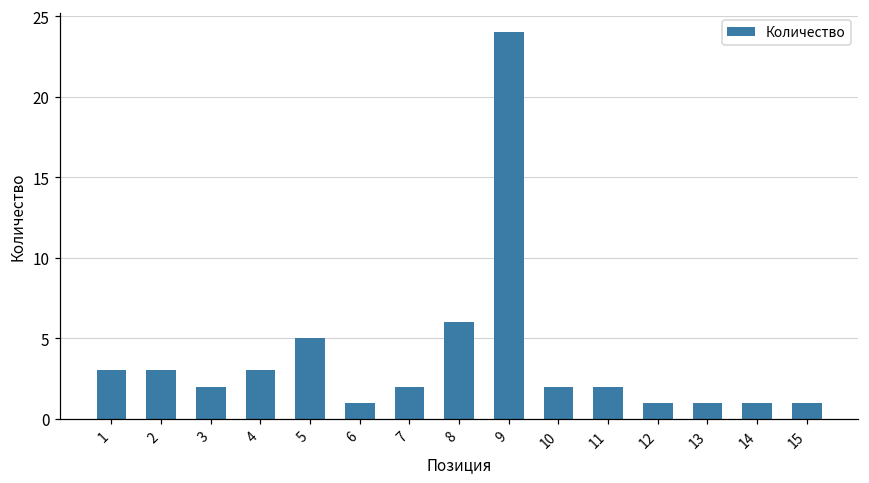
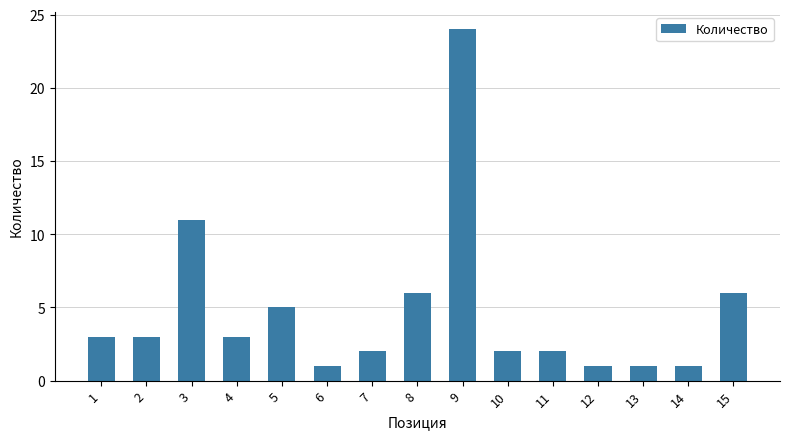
  {
    "1": 3,
    "2": 3,
-   "3": 2,
+   "3": 11,
    "4": 3,
    "5": 5,
    "6": 1,
    "7": 2,
    "8": 6,
    "9": 24,
    "10": 2,
    "11": 2,
    "12": 1,
    "13": 1,
    "14": 1,
-   "15": 1
+   "15": 6
  }
